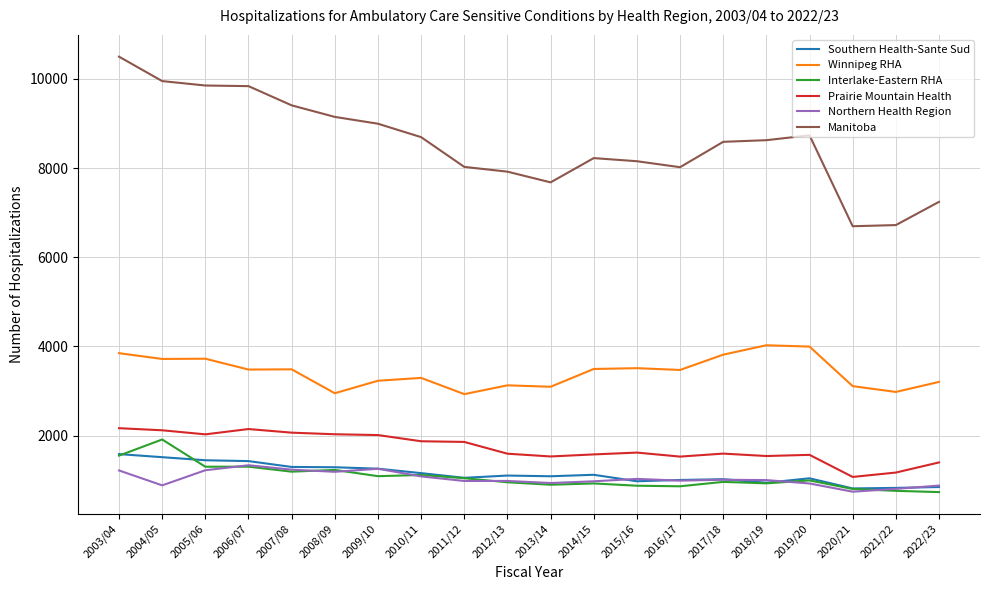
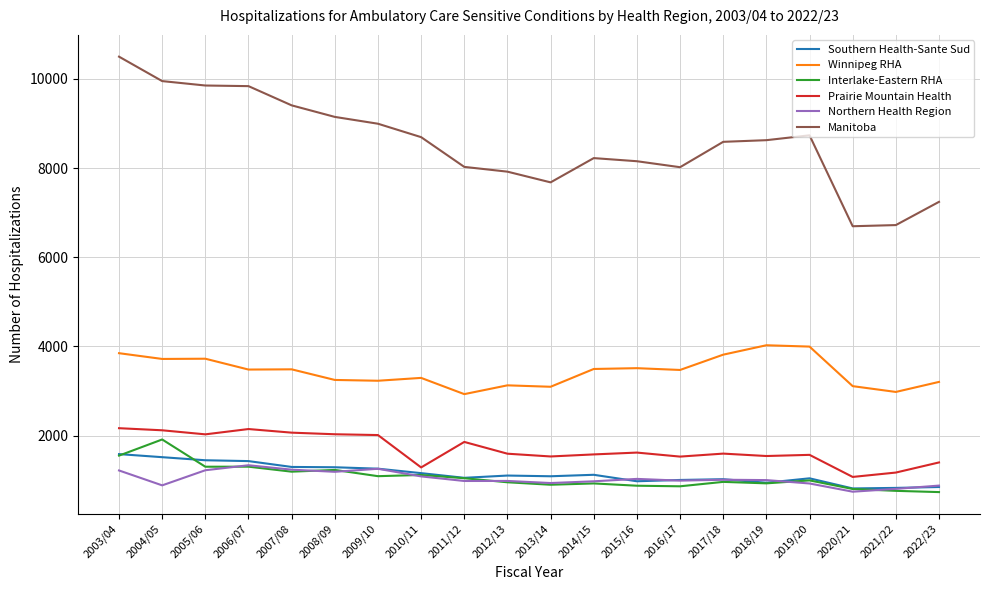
  {
    "Southern Health-Sante Sud": {
      "2004/05": 1500,
      "2005/06": 1400,
      "2006/07": 1400,
      "2007/08": 1300,
      "2008/09": 1300,
      "2012/13": 1100,
      "2013/14": 1100,
      "2014/15": 1100
    },
    "Winnipeg RHA": {
      "2003/04": 3800,
      "2004/05": 3700,
      "2005/06": 3700,
      "2006/07": 3500,
      "2007/08": 3500,
-     "2008/09": 2900,
+     "2008/09": 3200,
      "2009/10": 3200,
      "2010/11": 3300,
      "2011/12": 2900,
      "2012/13": 3100,
      "2013/14": 3100,
      "2014/15": 3500,
      "2015/16": 3500,
      "2016/17": 3500,
      "2017/18": 3800,
      "2018/19": 4000,
      "2019/20": 4000,
      "2020/21": 3100,
      "2021/22": 3000,
      "2022/23": 3200
    },
    "Interlake-Eastern RHA": {
      "2004/05": 1900,
      "2005/06": 1300,
      "2009/10": 1100,
      "2015/16": 900,
      "2016/17": 900,
      "2022/23": 700
    },
    "Prairie Mountain Health": {
      "2003/04": 2200,
      "2004/05": 2100,
      "2005/06": 2000,
      "2006/07": 2100,
      "2007/08": 2100,
      "2008/09": 2000,
      "2009/10": 2000,
-     "2010/11": 1900,
+     "2010/11": 1300,
      "2011/12": 1900,
      "2012/13": 1600,
      "2013/14": 1500,
      "2014/15": 1600,
      "2015/16": 1600,
      "2016/17": 1500,
      "2017/18": 1600,
      "2018/19": 1500,
      "2019/20": 1600,
      "2020/21": 1100,
      "2021/22": 1200,
      "2022/23": 1400
    },
    "Northern Health Region": {
      "2003/04": 1200,
      "2004/05": 900,
      "2005/06": 1200,
      "2011/12": 1000,
      "2018/19": 1000,
      "2019/20": 900,
      "2020/21": 700
    },
    "Manitoba": {
      "2003/04": 10500,
      "2004/05": 9900,
      "2005/06": 9900,
      "2006/07": 9800,
      "2007/08": 9400,
      "2008/09": 9100,
      "2009/10": 9000,
      "2010/11": 8700,
      "2011/12": 8000,
      "2012/13": 7900,
      "2013/14": 7700,
      "2014/15": 8200,
      "2015/16": 8200,
      "2016/17": 8000,
      "2017/18": 8600,
      "2018/19": 8600,
      "2020/21": 6700,
      "2021/22": 6700,
      "2022/23": 7200
    }
  }
